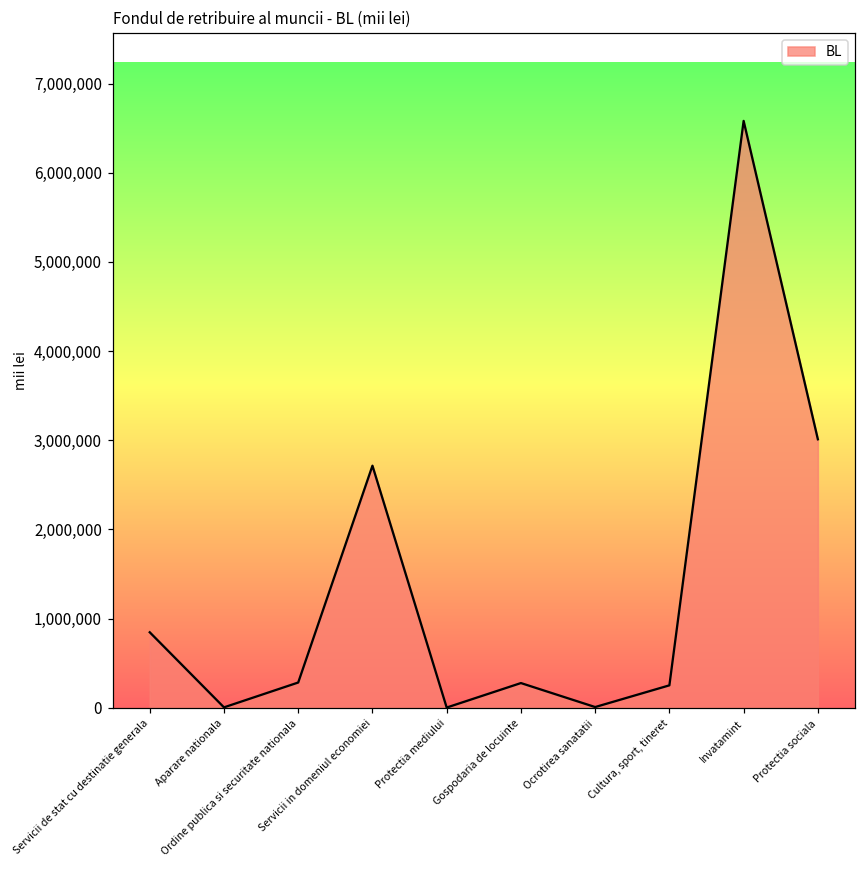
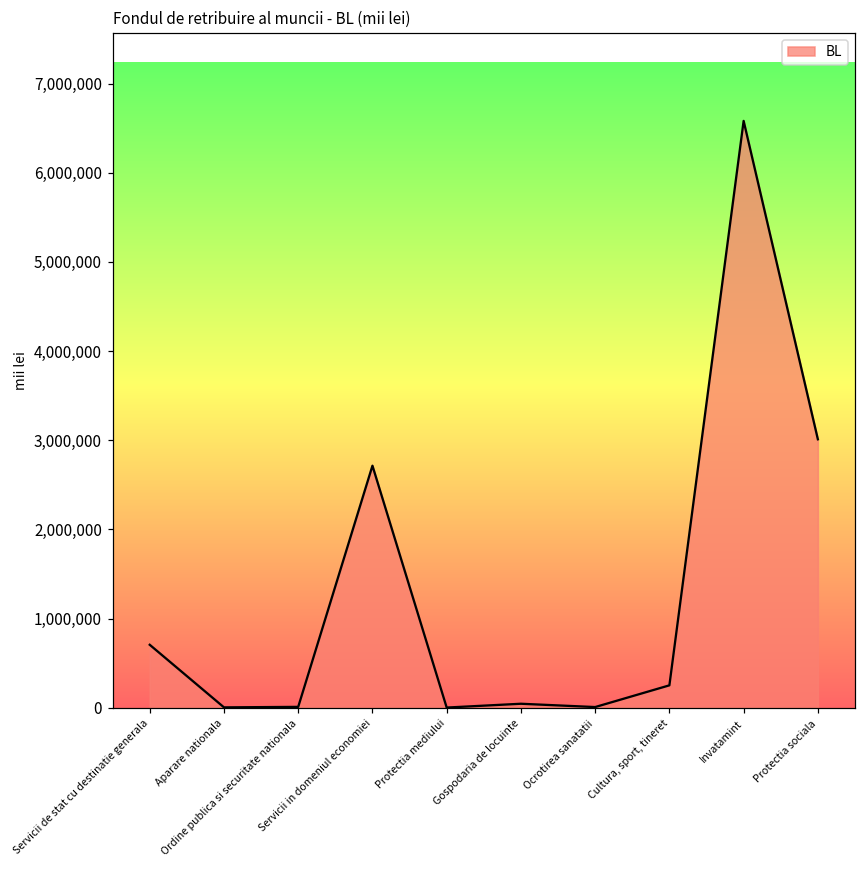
  {
-   "Servicii de stat cu destinatie generala": "800,000",
+   "Servicii de stat cu destinatie generala": "700,000",
    "Aparare nationala": "0",
-   "Ordine publica si securitate nationala": "300,000",
+   "Ordine publica si securitate nationala": "0",
    "Servicii in domeniul economiei": "2,700,000",
    "Protectia mediului": "0",
-   "Gospodaria de locuinte": "300,000",
+   "Gospodaria de locuinte": "0",
    "Ocrotirea sanatatii": "0",
    "Cultura, sport, tineret": "300,000",
    "Invatamint": "6,600,000",
    "Protectia sociala": "3,000,000"
  }
